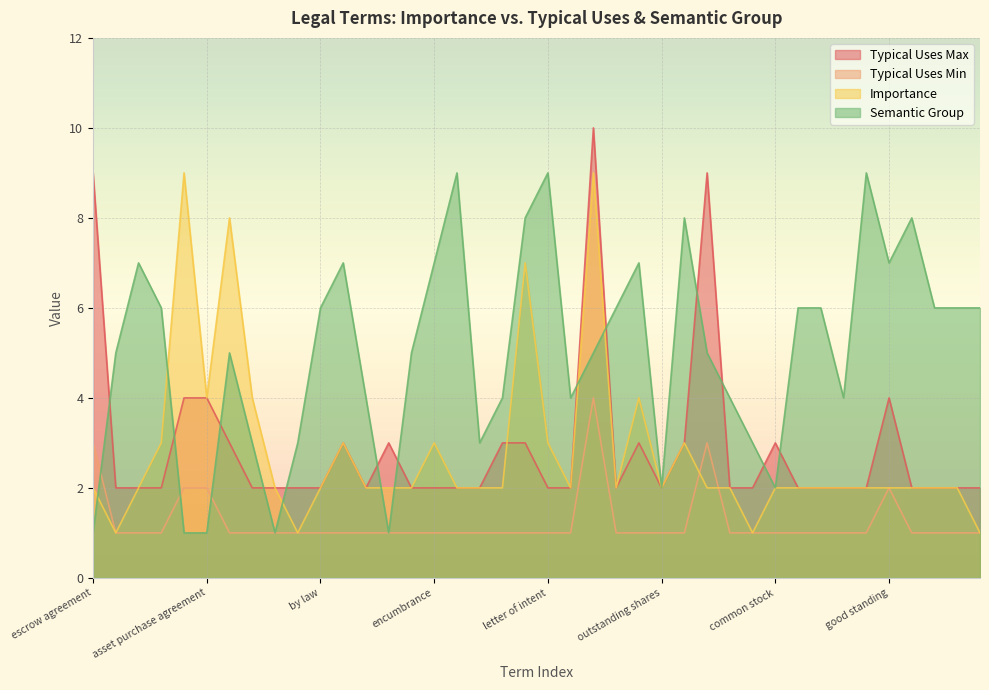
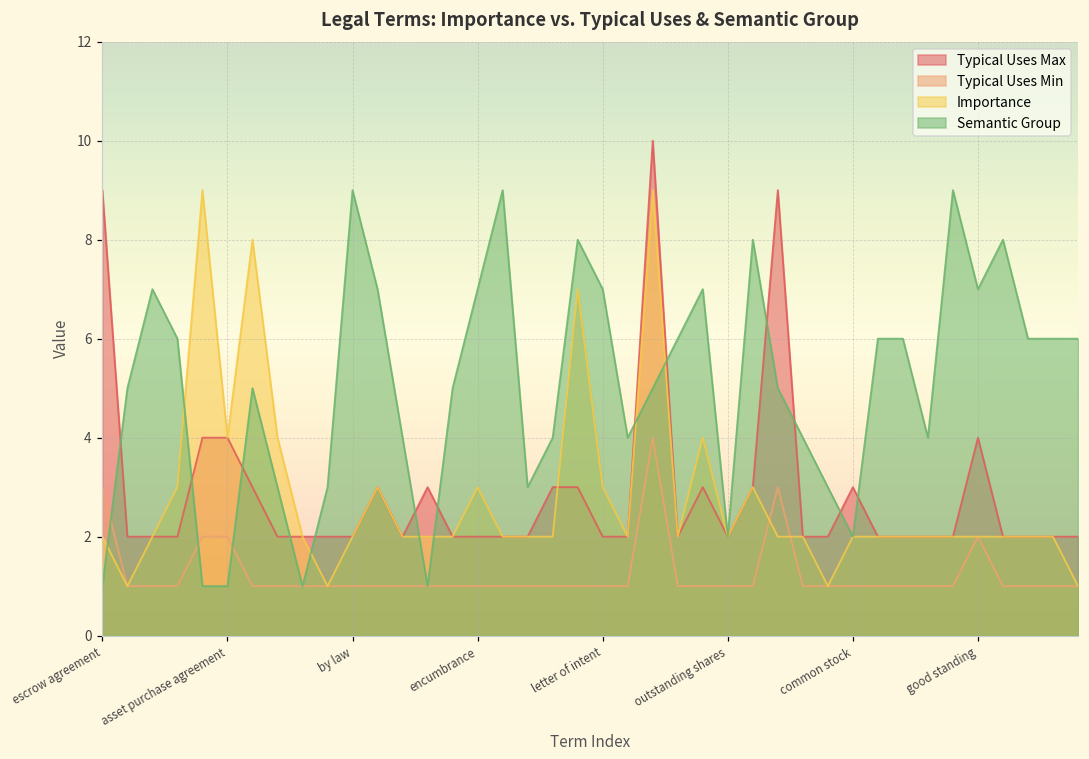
  {
    "Semantic Group": {
      "escrow agreement": 1,
      "asset purchase agreement": 1,
-     "by law": 6,
+     "by law": 9,
      "encumbrance": 7,
-     "letter of intent": 9,
+     "letter of intent": 7,
      "good standing": 7
    }
  }
